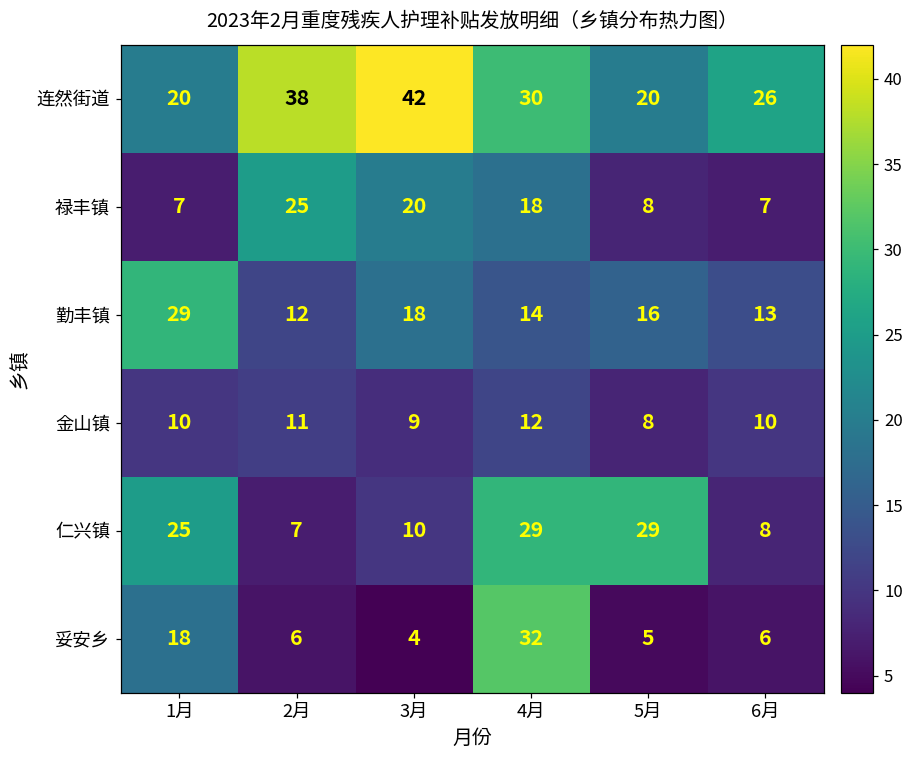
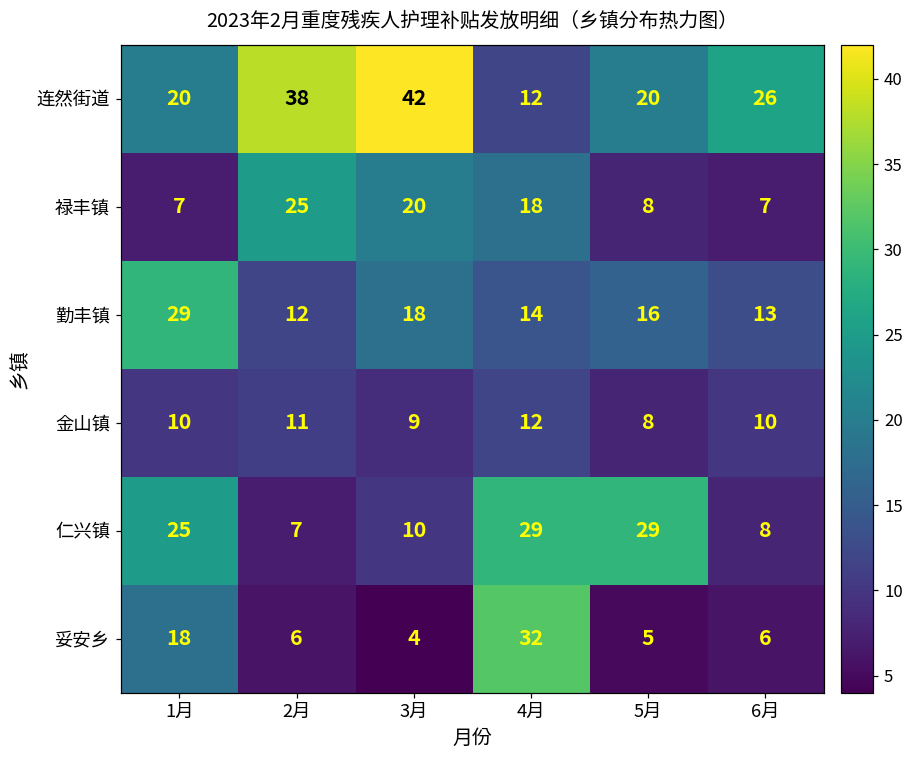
  {
    "连然街道": {
      "1月": 20,
      "2月": 38,
      "3月": 42,
-     "4月": 30,
+     "4月": 12,
      "5月": 20,
      "6月": 26
    },
    "禄丰镇": {
      "1月": 7,
      "2月": 25,
      "3月": 20,
      "4月": 18,
      "5月": 8,
      "6月": 7
    },
    "勤丰镇": {
      "1月": 29,
      "2月": 12,
      "3月": 18,
      "4月": 14,
      "5月": 16,
      "6月": 13
    },
    "金山镇": {
      "1月": 10,
      "2月": 11,
      "3月": 9,
      "4月": 12,
      "5月": 8,
      "6月": 10
    },
    "仁兴镇": {
      "1月": 25,
      "2月": 7,
      "3月": 10,
      "4月": 29,
      "5月": 29,
      "6月": 8
    },
    "妥安乡": {
      "1月": 18,
      "2月": 6,
      "3月": 4,
      "4月": 32,
      "5月": 5,
      "6月": 6
    }
  }
